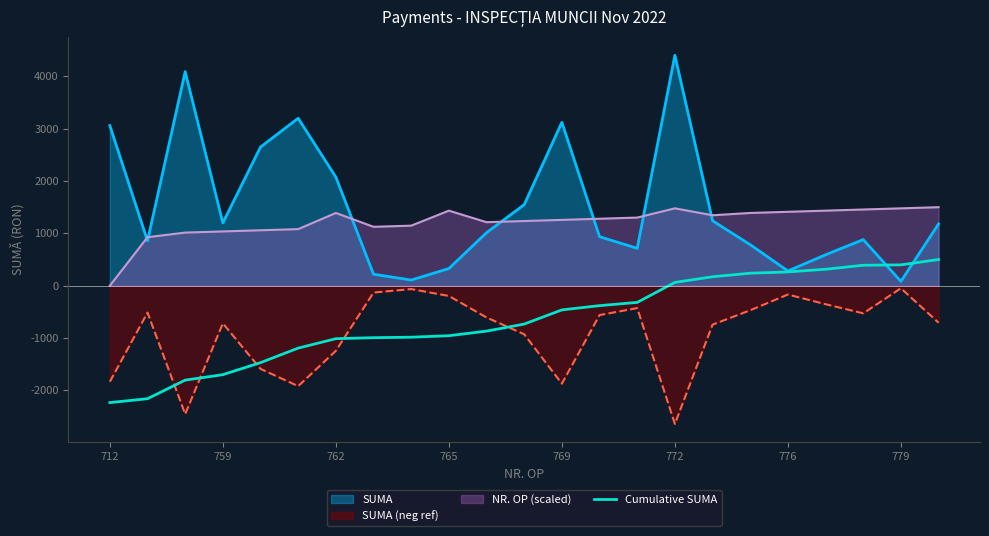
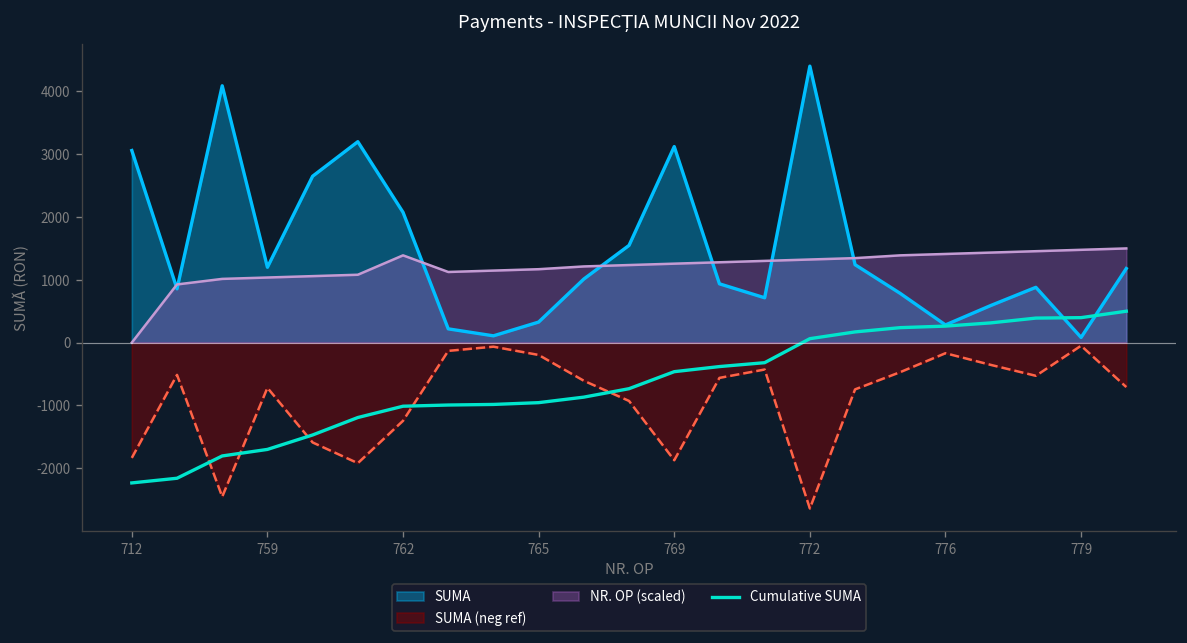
  {
    "SUMA": {
      "712": 3100,
      "759": 1200,
      "762": 2100,
      "765": 300,
      "769": 3100,
      "772": 4400,
      "779": 100
    },
    "NR. OP (scaled)": {
      "759": 1000,
      "762": 1400,
-     "765": 1400,
+     "765": 1200,
      "769": 1300,
-     "772": 1500,
+     "772": 1300,
      "776": 1400,
      "779": 1500
    },
    "Cumulative SUMA": {
      "712": -2200,
      "759": -1700,
      "762": -1000,
      "765": -1000,
      "769": -500,
      "772": 100,
      "779": 400
    }
  }
